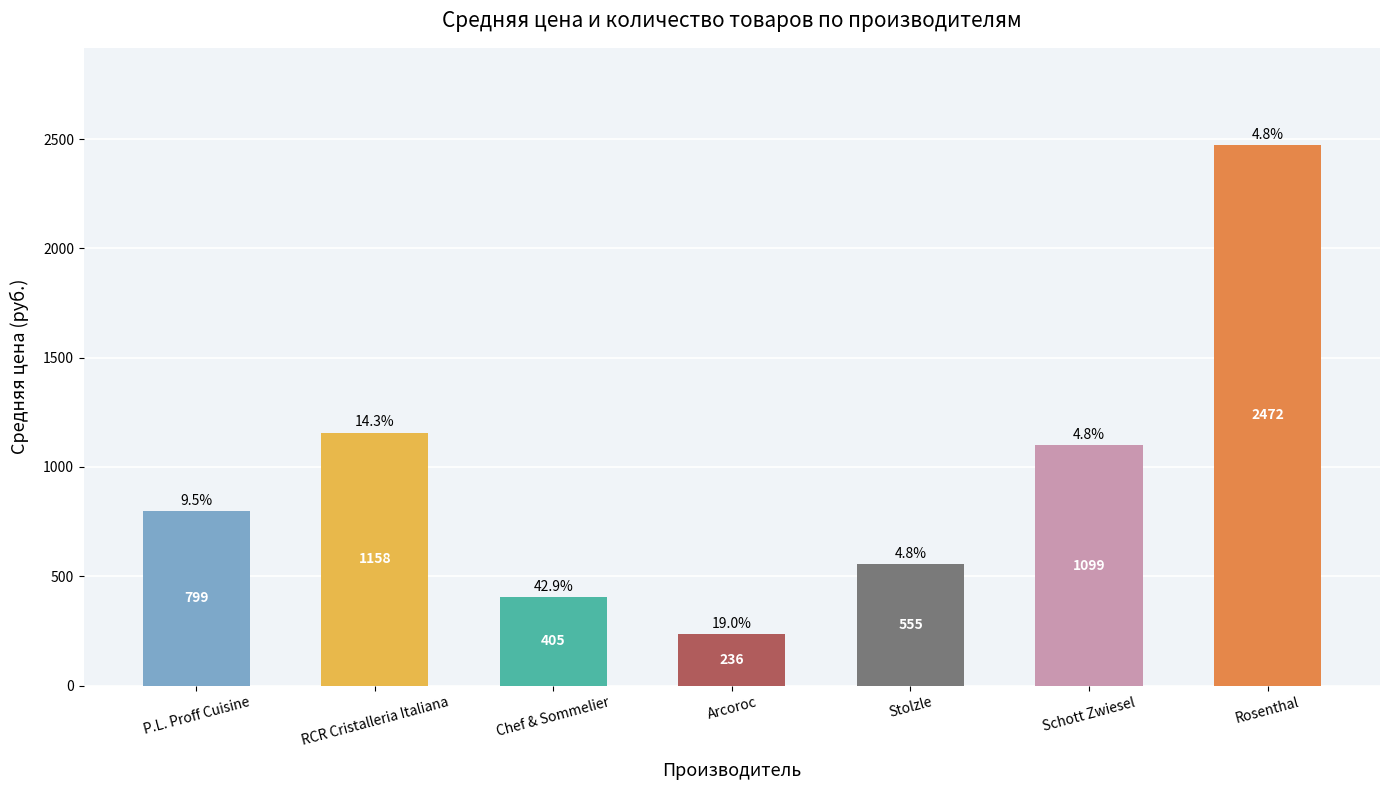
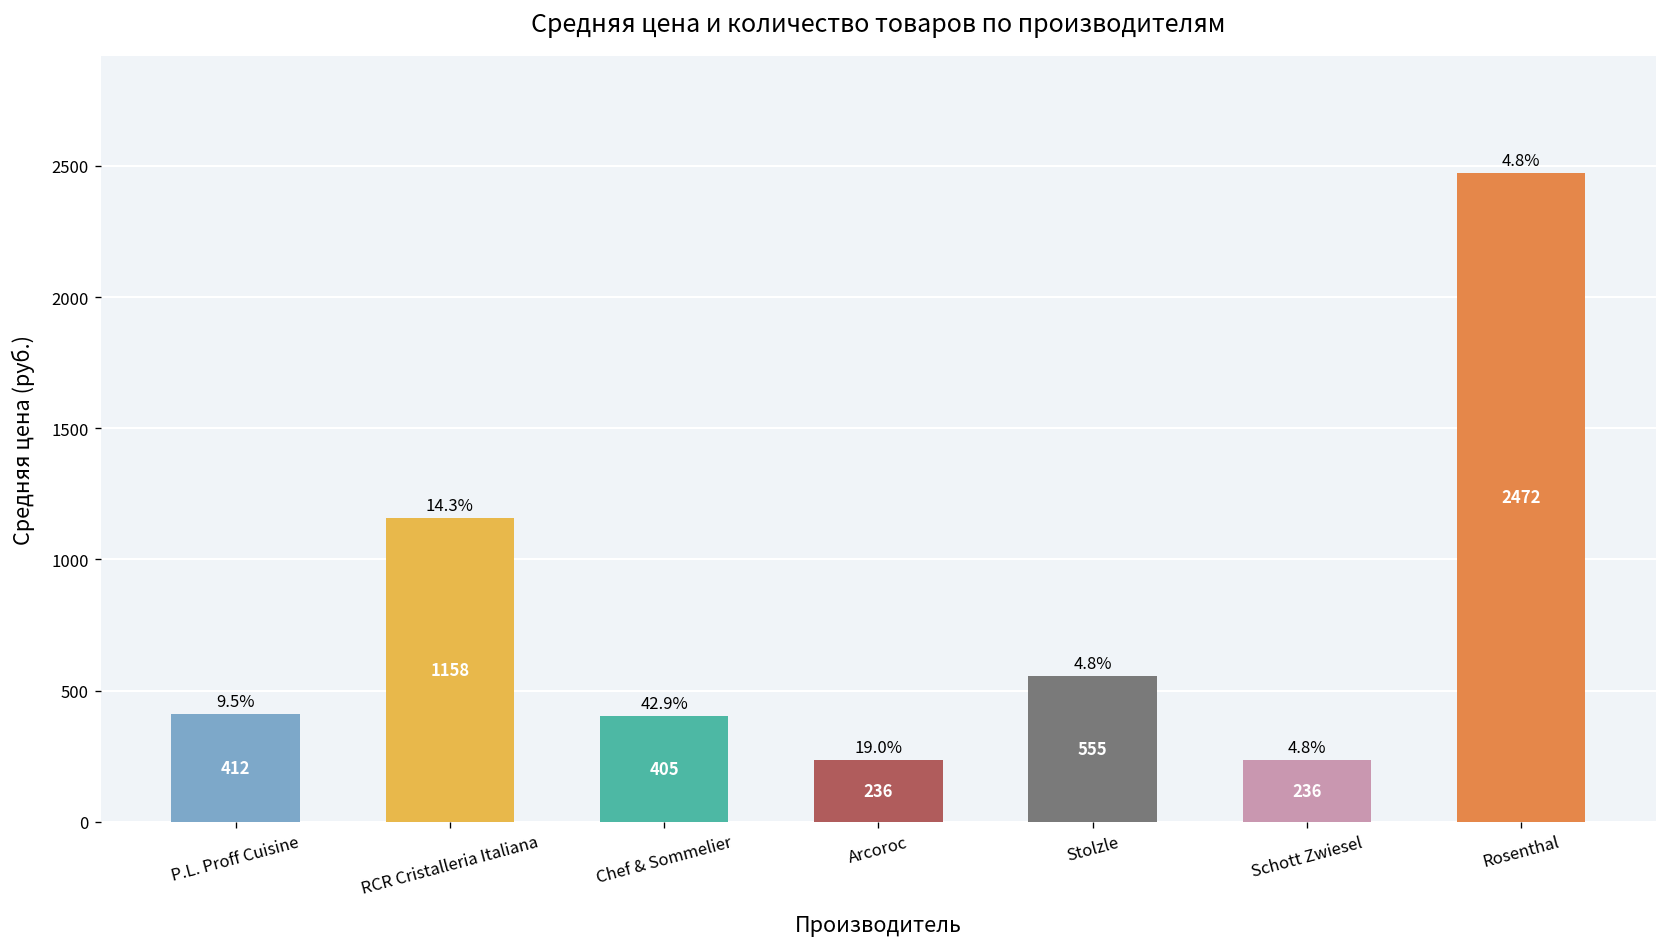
  {
-   "P.L. Proff Cuisine": 799,
+   "P.L. Proff Cuisine": 412,
    "RCR Cristalleria Italiana": 1158,
    "Chef & Sommelier": 405,
    "Arcoroc": 236,
    "Stolzle": 555,
-   "Schott Zwiesel": 1099,
+   "Schott Zwiesel": 236,
    "Rosenthal": 2472
  }
